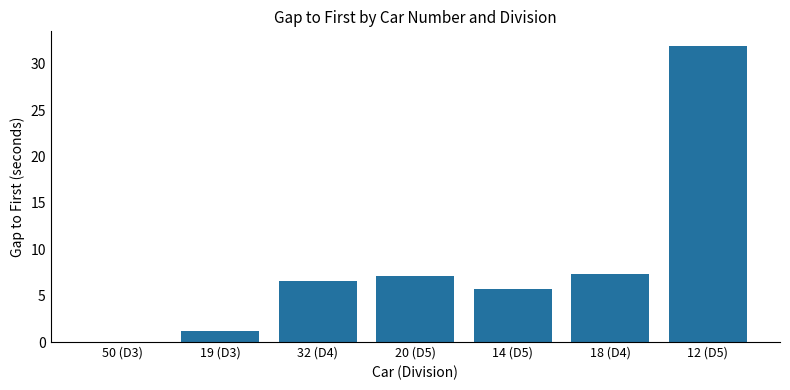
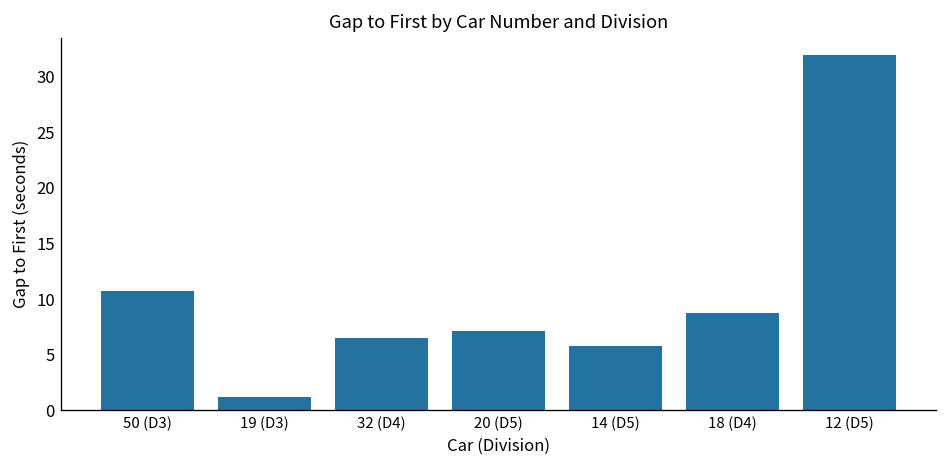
  {
-   "50 (D3)": 0,
+   "50 (D3)": 11,
    "19 (D3)": 1,
    "32 (D4)": 7,
    "20 (D5)": 7,
    "14 (D5)": 6,
-   "18 (D4)": 7,
+   "18 (D4)": 9,
    "12 (D5)": 32
  }
